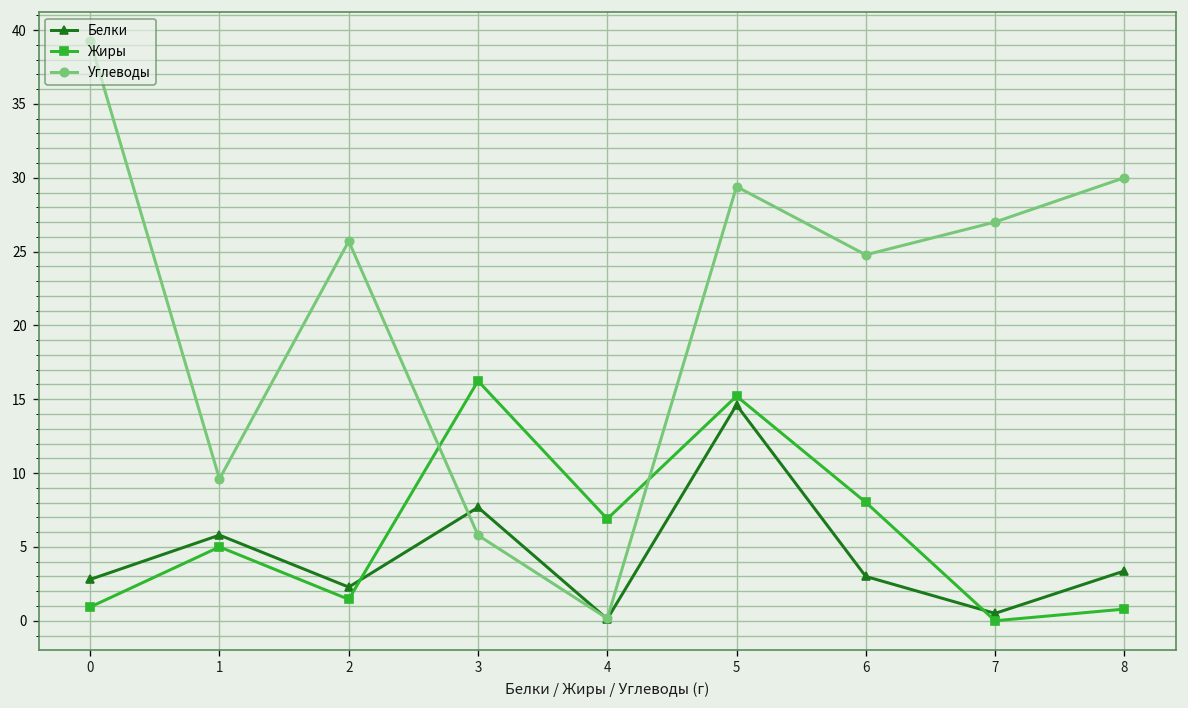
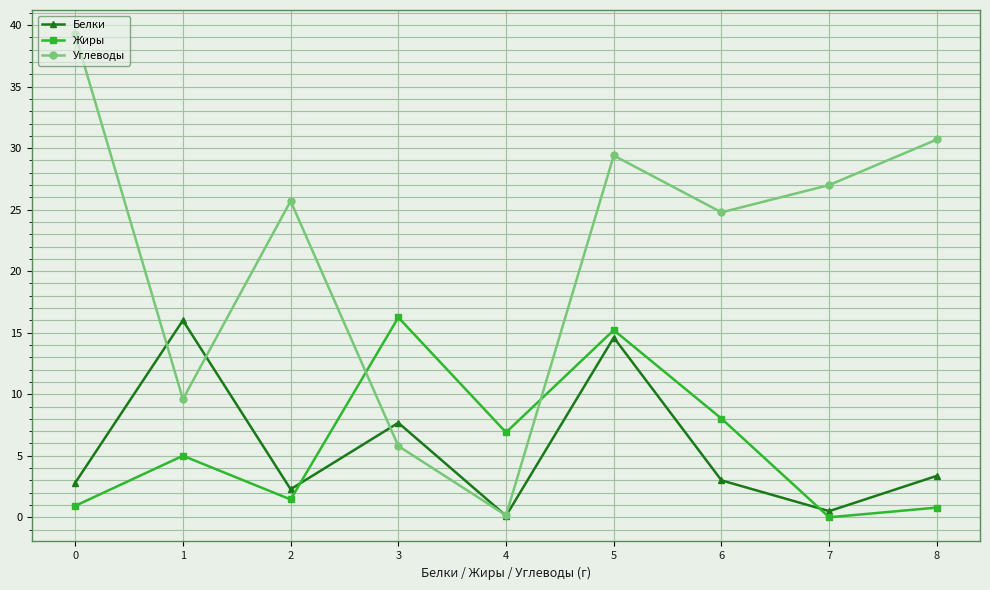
  {
    "Белки": {
      "0": 2.8,
-     "1": 5.8,
+     "1": 16.0,
      "2": 2.3,
      "3": 7.7,
      "5": 14.6,
      "6": 3.0,
      "7": 0.5,
      "8": 3.4
    },
    "Жиры": {
      "0": 0.9,
      "1": 5.0,
      "2": 1.5,
      "3": 16.2,
      "4": 6.9,
      "5": 15.2,
      "6": 8.0,
      "7": 0.0,
      "8": 0.8
    },
    "Углеводы": {
      "1": 9.6,
      "2": 25.7,
      "3": 5.8,
      "5": 29.4,
      "6": 24.8,
      "7": 27.0,
-     "8": 30.0
+     "8": 30.7
    }
  }
